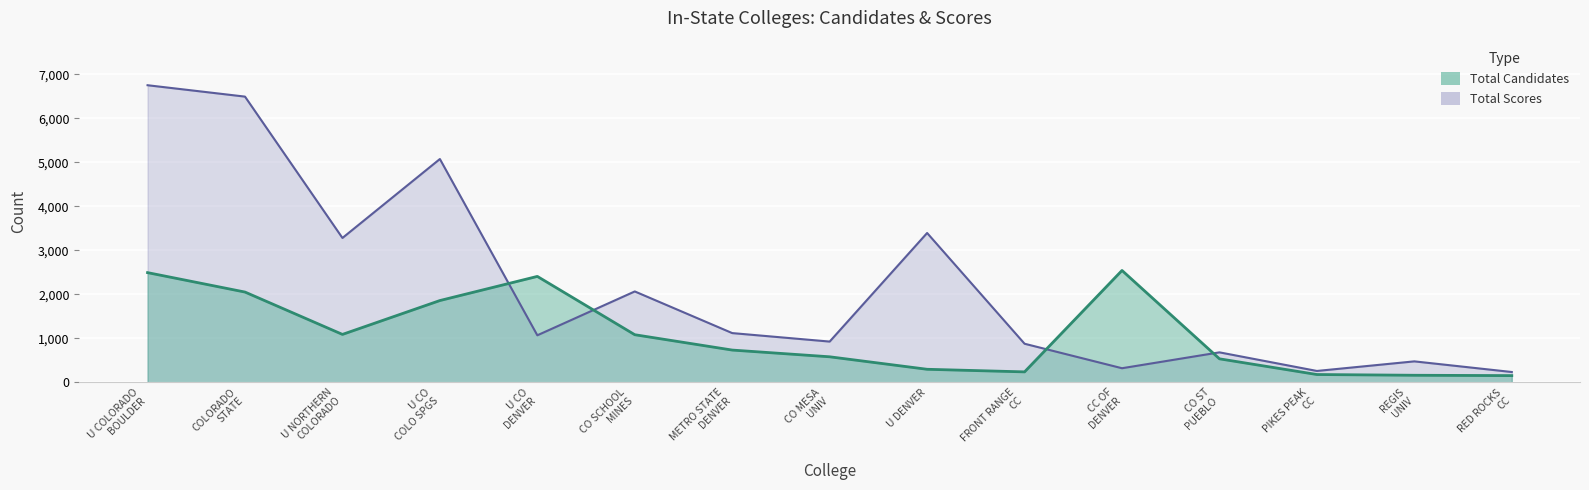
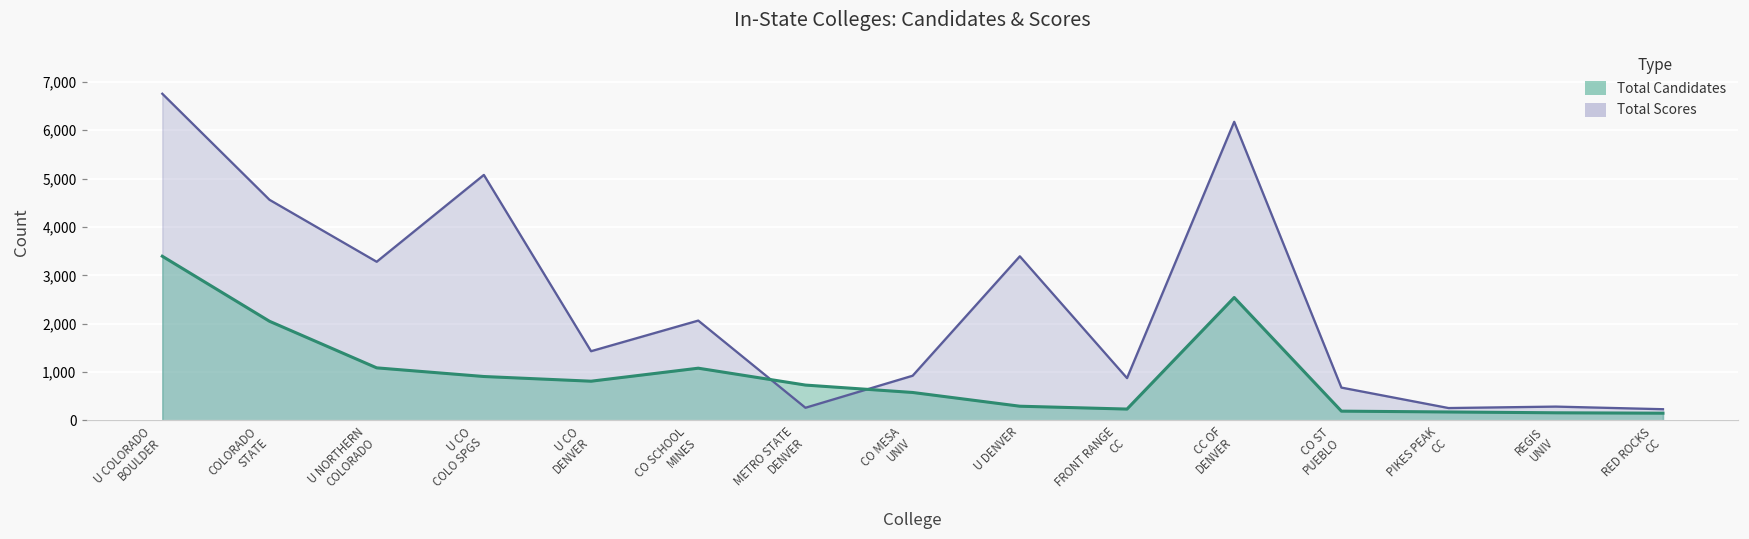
  {
    "Total Scores": {
      "U COLORADO BOULDER": "6,800",
-     "COLORADO STATE": "6,500",
+     "COLORADO STATE": "4,600",
      "U NORTHERN COLORADO": "3,300",
      "U CO COLO SPGS": "5,100",
-     "U CO DENVER": "1,100",
+     "U CO DENVER": "1,400",
      "CO SCHOOL MINES": "2,100",
-     "METRO STATE DENVER": "1,100",
+     "METRO STATE DENVER": "300",
      "CO MESA UNIV": "900",
      "U DENVER": "3,400",
      "FRONT RANGE CC": "900",
-     "CC OF DENVER": "300",
+     "CC OF DENVER": "6,200",
      "CO ST PUEBLO": "700",
      "PIKES PEAK CC": "300",
-     "REGIS UNIV": "500",
+     "REGIS UNIV": "300",
      "RED ROCKS CC": "200"
    },
    "Total Candidates": {
-     "U COLORADO BOULDER": "2,500",
+     "U COLORADO BOULDER": "3,400",
      "COLORADO STATE": "2,100",
      "U NORTHERN COLORADO": "1,100",
-     "U CO COLO SPGS": "1,900",
-     "U CO DENVER": "2,400",
+     "U CO COLO SPGS": "900",
+     "U CO DENVER": "800",
      "CO SCHOOL MINES": "1,100",
      "METRO STATE DENVER": "700",
      "CO MESA UNIV": "600",
      "U DENVER": "300",
      "FRONT RANGE CC": "200",
      "CC OF DENVER": "2,500",
-     "CO ST PUEBLO": "500",
+     "CO ST PUEBLO": "200",
      "PIKES PEAK CC": "200",
      "REGIS UNIV": "200",
      "RED ROCKS CC": "200"
    }
  }
